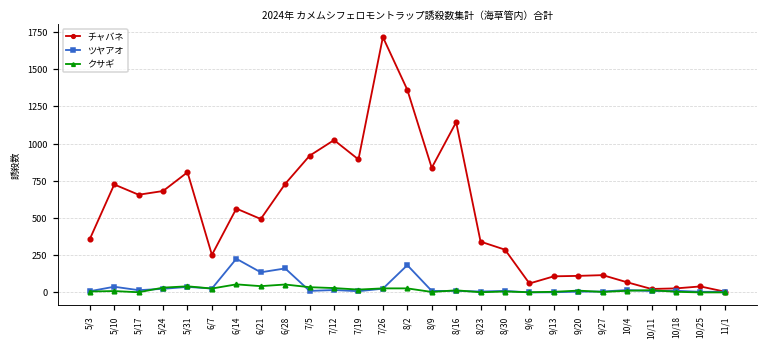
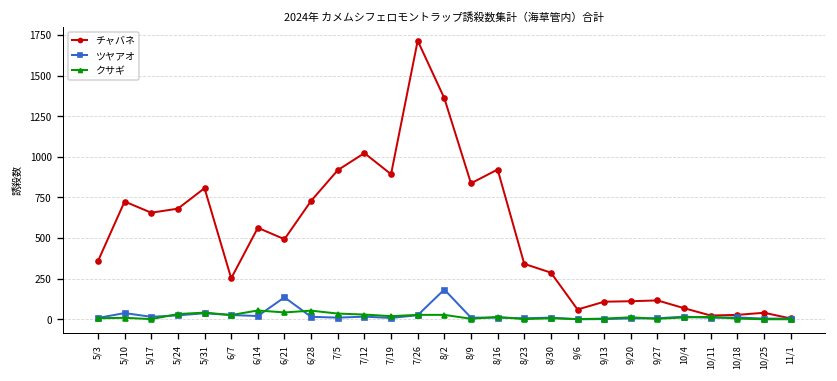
  {
    "チャバネ": {
      "5/3": 360,
      "5/10": 730,
      "5/17": 660,
      "5/24": 680,
      "5/31": 810,
      "6/7": 250,
      "6/14": 560,
      "6/21": 490,
      "6/28": 730,
      "7/5": 920,
      "7/12": 1020,
      "7/19": 890,
      "7/26": 1720,
      "8/2": 1360,
      "8/9": 840,
-     "8/16": 1140,
+     "8/16": 920,
      "8/23": 340,
      "8/30": 290,
      "9/6": 60,
      "9/13": 110,
      "9/20": 110,
      "9/27": 120,
      "10/4": 70,
      "10/25": 40
    },
    "ツヤアオ": {
      "5/10": 40,
-     "6/14": 230,
+     "6/14": 20,
      "6/21": 140,
-     "6/28": 160,
+     "6/28": 20,
      "7/5": 10,
      "8/2": 180
    },
    "クサギ": {
      "5/10": 10,
      "6/14": 50,
      "6/21": 40,
      "6/28": 50,
      "7/5": 40,
      "8/2": 30
    }
  }
